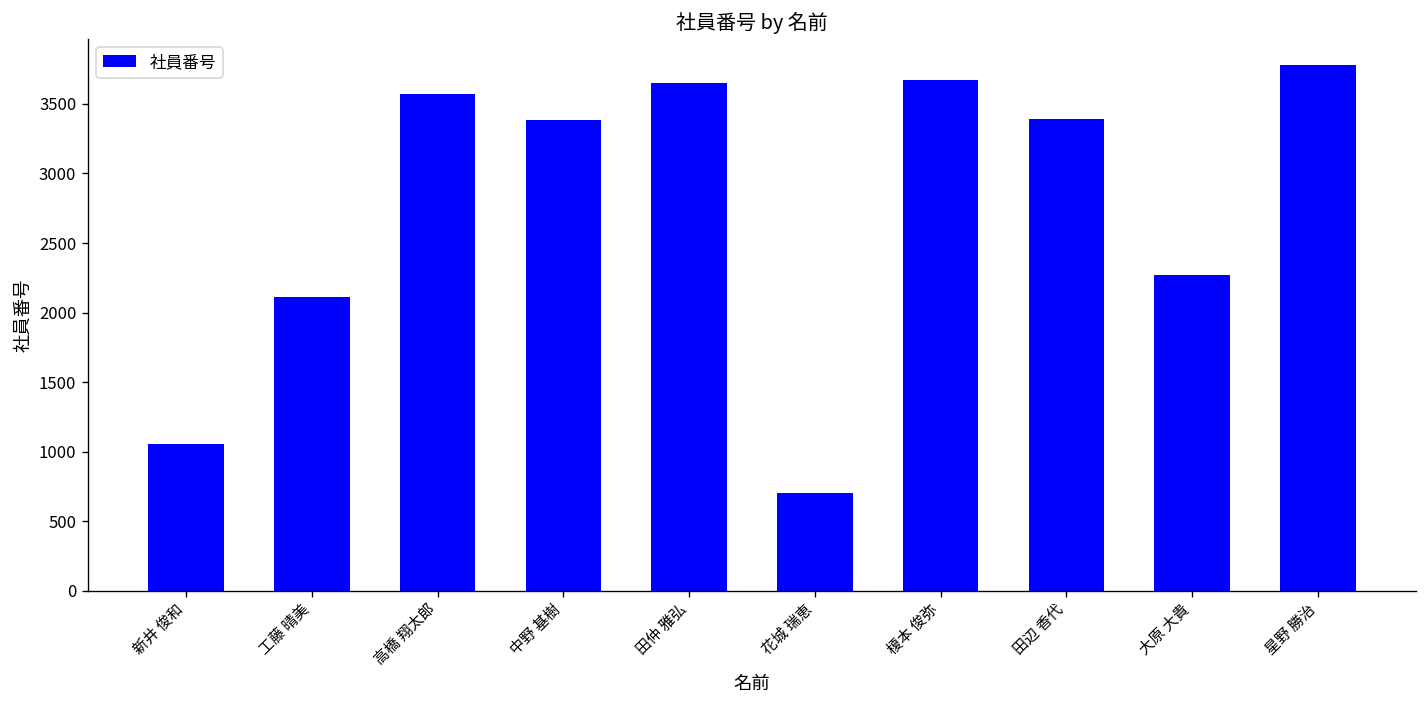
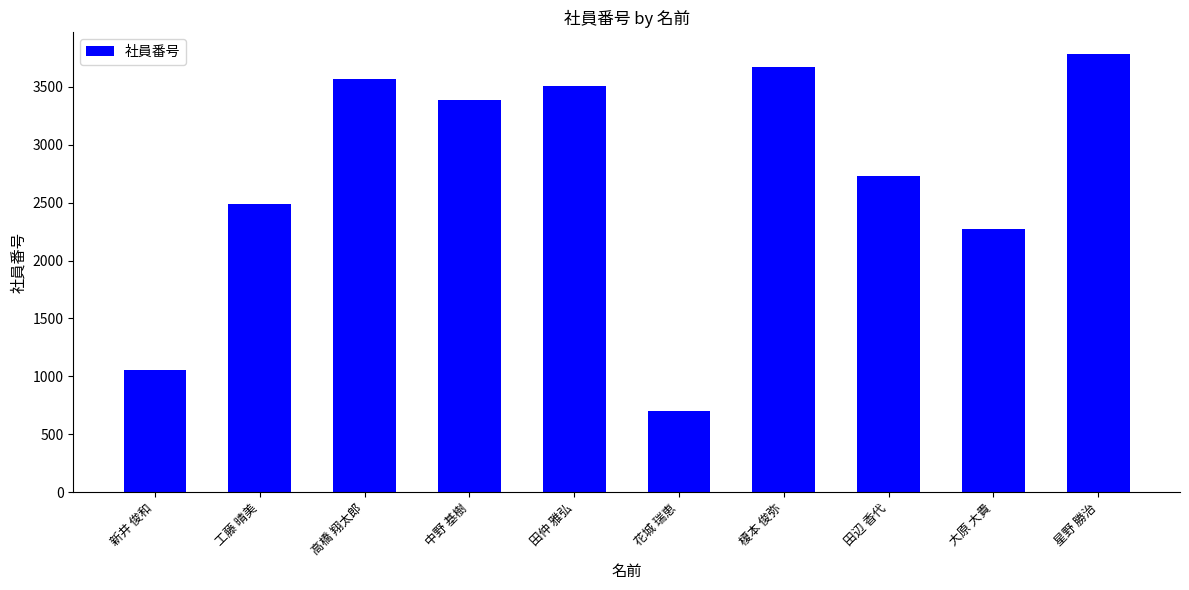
  {
    "新井 俊和": 1060,
-   "工藤 晴美": 2110,
+   "工藤 晴美": 2490,
    "高橋 翔太郎": 3570,
    "中野 基樹": 3390,
-   "田仲 雅弘": 3650,
+   "田仲 雅弘": 3500,
    "花城 瑞恵": 700,
    "榎本 俊弥": 3670,
-   "田辺 香代": 3390,
+   "田辺 香代": 2730,
    "大原 大貴": 2270,
    "星野 勝治": 3780
  }
